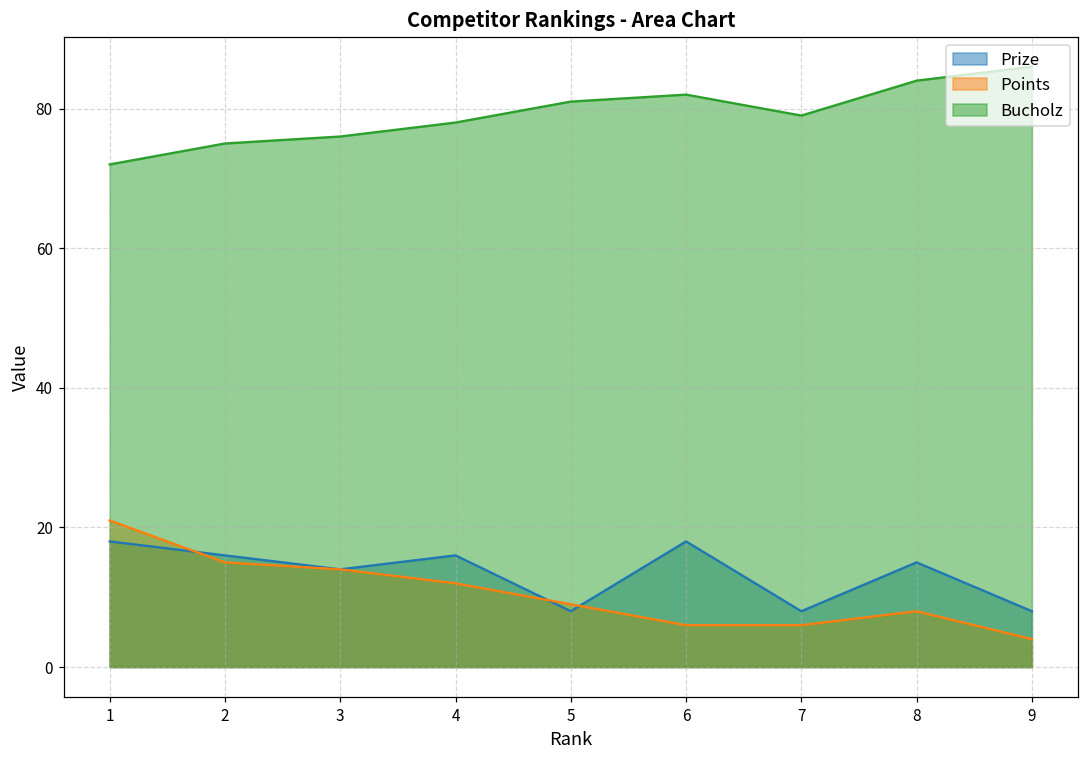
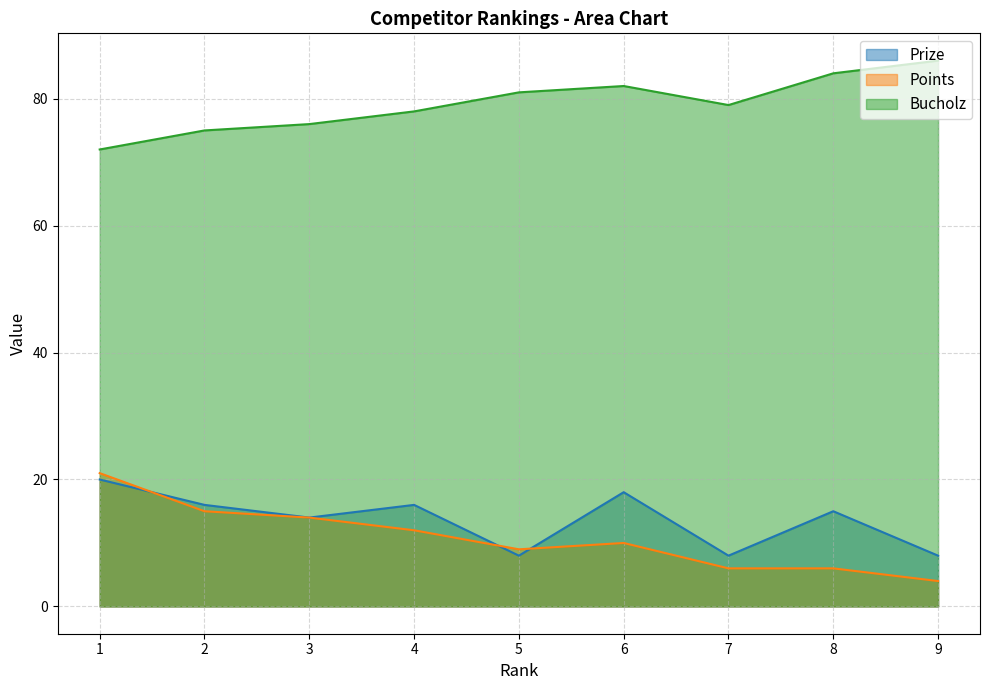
  {
    "Prize": {
-     "1": 18,
+     "1": 20,
      "2": 16,
      "4": 16,
      "5": 8,
      "6": 18,
      "7": 8,
      "8": 15,
      "9": 8
    },
    "Points": {
      "1": 21,
      "2": 15,
      "4": 12,
      "5": 9,
-     "6": 6,
+     "6": 10,
      "7": 6,
-     "8": 8,
+     "8": 6,
      "9": 4
    },
    "Bucholz": {
      "1": 72,
      "2": 75,
      "3": 76,
      "4": 78,
      "5": 81,
      "6": 82,
      "7": 79,
      "8": 84
    }
  }
